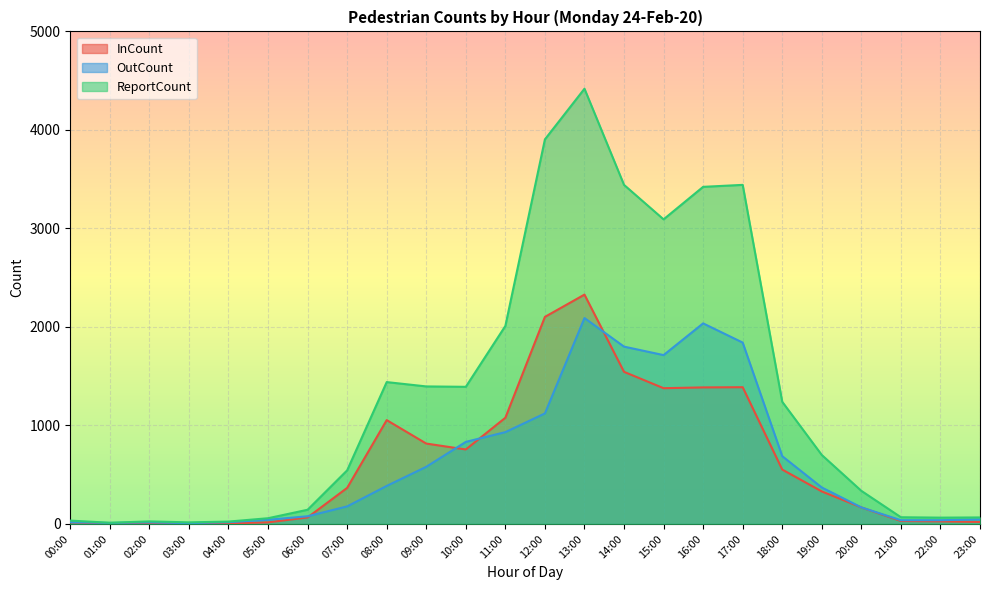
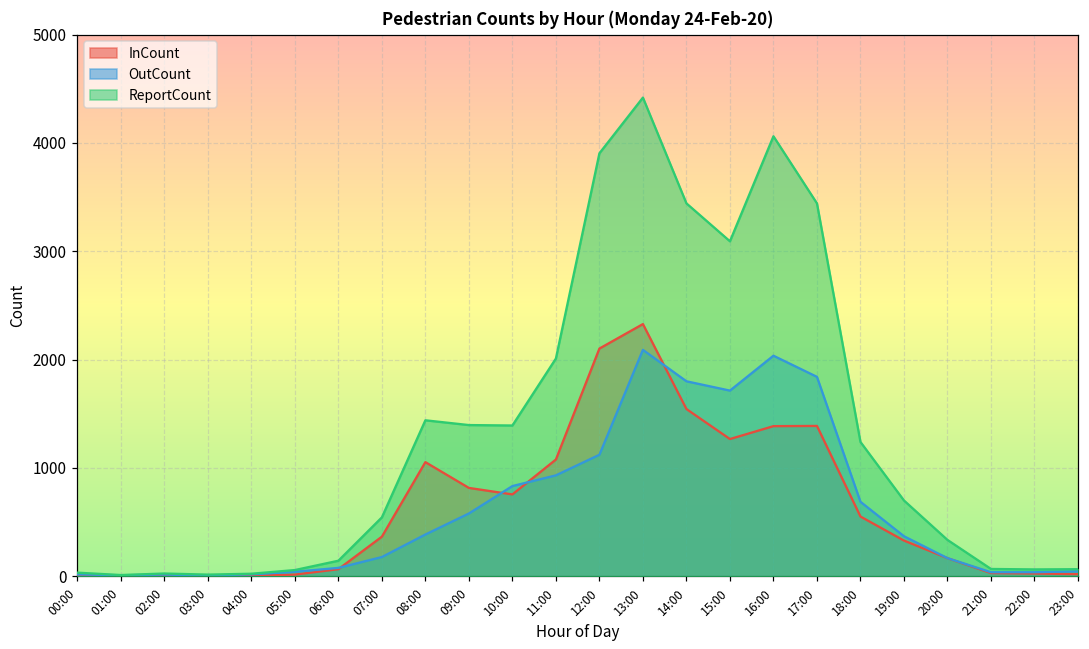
  {
    "InCount": {
      "05:00": 0,
      "07:00": 400,
      "08:00": 1100,
      "09:00": 800,
      "10:00": 800,
      "11:00": 1100,
      "12:00": 2100,
      "13:00": 2300,
      "14:00": 1500,
-     "15:00": 1400,
+     "15:00": 1300,
      "16:00": 1400,
      "17:00": 1400,
      "18:00": 600,
      "19:00": 300,
      "23:00": 0
    },
    "OutCount": {
      "07:00": 200,
      "08:00": 400,
      "09:00": 600,
      "10:00": 800,
      "11:00": 900,
      "12:00": 1100,
      "13:00": 2100,
      "14:00": 1800,
      "15:00": 1700,
      "16:00": 2000,
      "17:00": 1800,
      "18:00": 700,
      "19:00": 400
    },
    "ReportCount": {
      "06:00": 100,
      "07:00": 500,
      "08:00": 1400,
      "09:00": 1400,
      "10:00": 1400,
      "11:00": 2000,
      "12:00": 3900,
      "13:00": 4400,
      "14:00": 3400,
      "15:00": 3100,
-     "16:00": 3400,
+     "16:00": 4100,
      "17:00": 3400,
      "18:00": 1200,
      "19:00": 700,
      "20:00": 300,
      "21:00": 100,
      "22:00": 100
    }
  }
